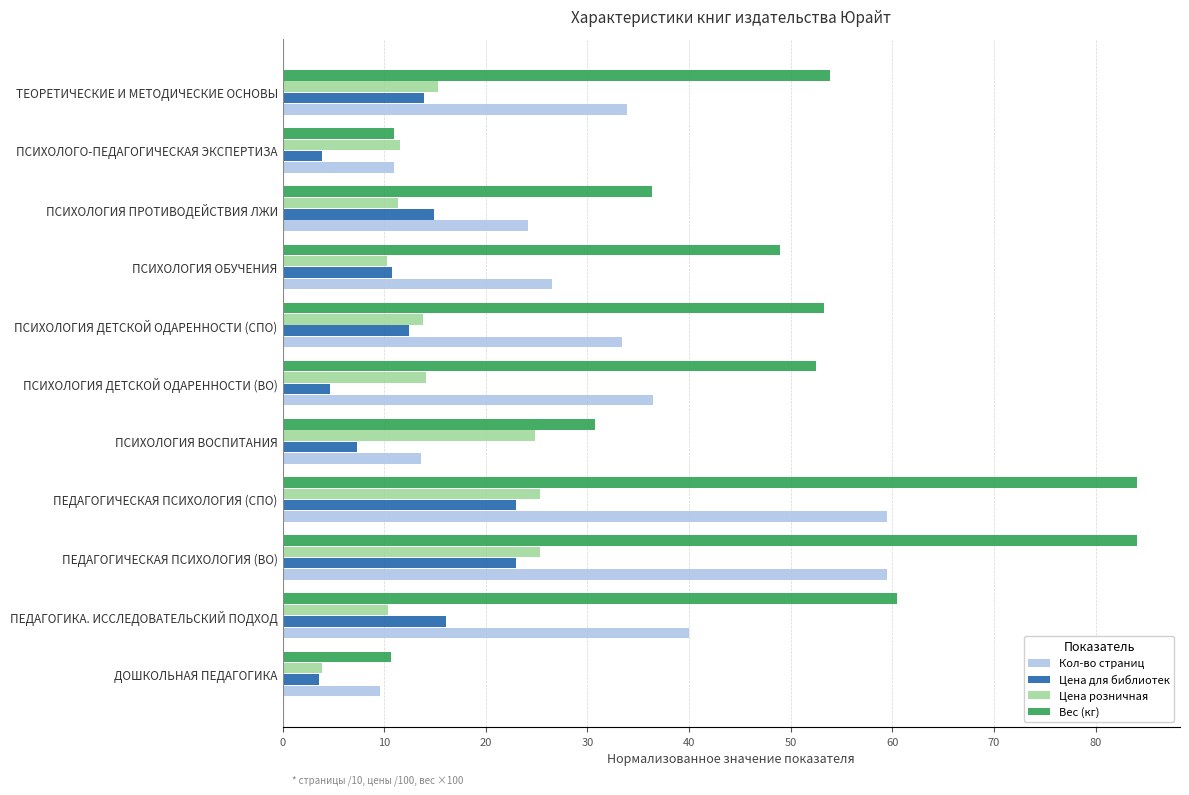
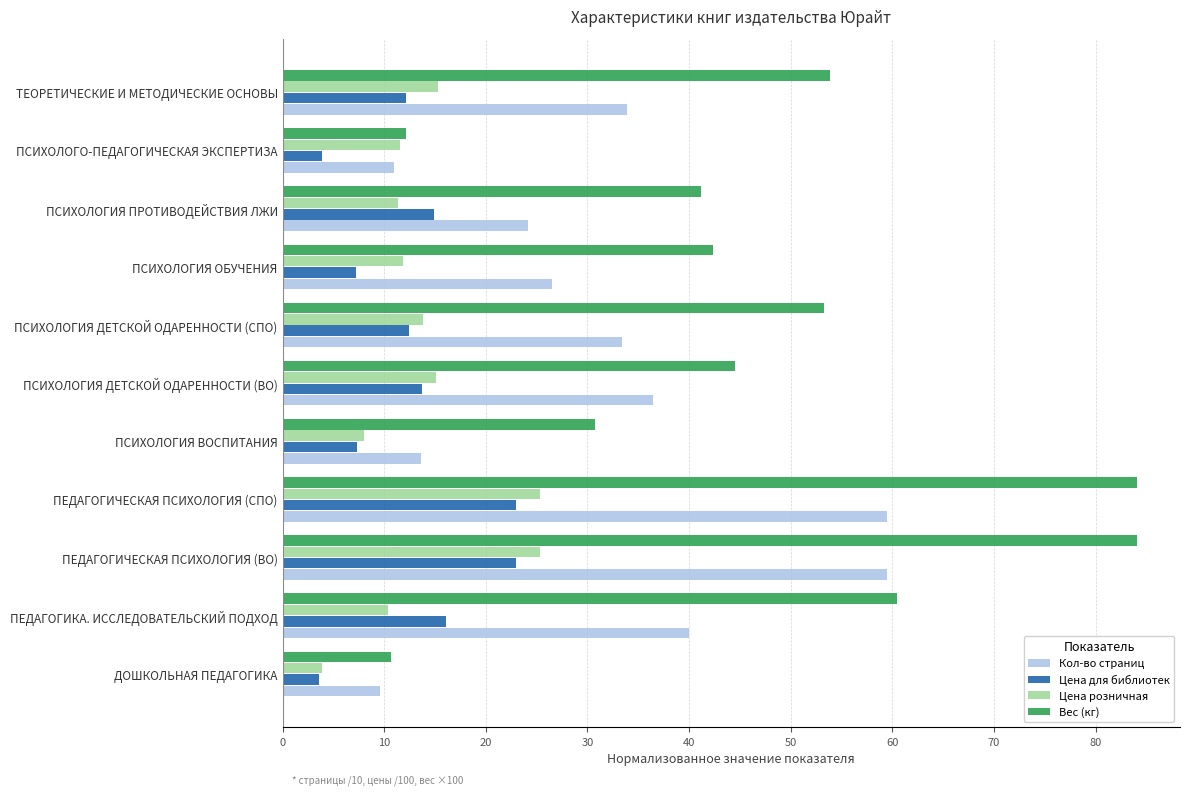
  {
    "Кол-во страниц": {
      "ТЕОРЕТИЧЕСКИЕ И МЕТОДИЧЕСКИЕ ОСНОВЫ": 33.9,
      "ПСИХОЛОГО-ПЕДАГОГИЧЕСКАЯ ЭКСПЕРТИЗА": 11.0,
      "ПСИХОЛОГИЯ ПРОТИВОДЕЙСТВИЯ ЛЖИ": 24.1,
      "ПСИХОЛОГИЯ ОБУЧЕНИЯ": 26.5,
      "ПСИХОЛОГИЯ ДЕТСКОЙ ОДАРЕННОСТИ (СПО)": 33.4,
      "ПСИХОЛОГИЯ ДЕТСКОЙ ОДАРЕННОСТИ (ВО)": 36.4,
      "ПСИХОЛОГИЯ ВОСПИТАНИЯ": 13.6,
      "ПЕДАГОГИЧЕСКАЯ ПСИХОЛОГИЯ (СПО)": 59.5,
      "ПЕДАГОГИЧЕСКАЯ ПСИХОЛОГИЯ (ВО)": 59.5,
      "ПЕДАГОГИКА. ИССЛЕДОВАТЕЛЬСКИЙ ПОДХОД": 40.0,
      "ДОШКОЛЬНАЯ ПЕДАГОГИКА": 9.6
    },
    "Цена для библиотек": {
-     "ТЕОРЕТИЧЕСКИЕ И МЕТОДИЧЕСКИЕ ОСНОВЫ": 13.9,
+     "ТЕОРЕТИЧЕСКИЕ И МЕТОДИЧЕСКИЕ ОСНОВЫ": 12.1,
      "ПСИХОЛОГО-ПЕДАГОГИЧЕСКАЯ ЭКСПЕРТИЗА": 3.9,
      "ПСИХОЛОГИЯ ПРОТИВОДЕЙСТВИЯ ЛЖИ": 14.9,
-     "ПСИХОЛОГИЯ ОБУЧЕНИЯ": 10.8,
+     "ПСИХОЛОГИЯ ОБУЧЕНИЯ": 7.2,
      "ПСИХОЛОГИЯ ДЕТСКОЙ ОДАРЕННОСТИ (СПО)": 12.4,
-     "ПСИХОЛОГИЯ ДЕТСКОЙ ОДАРЕННОСТИ (ВО)": 4.6,
+     "ПСИХОЛОГИЯ ДЕТСКОЙ ОДАРЕННОСТИ (ВО)": 13.7,
      "ПСИХОЛОГИЯ ВОСПИТАНИЯ": 7.3,
      "ПЕДАГОГИЧЕСКАЯ ПСИХОЛОГИЯ (СПО)": 23.0,
      "ПЕДАГОГИЧЕСКАЯ ПСИХОЛОГИЯ (ВО)": 23.0,
      "ПЕДАГОГИКА. ИССЛЕДОВАТЕЛЬСКИЙ ПОДХОД": 16.1,
      "ДОШКОЛЬНАЯ ПЕДАГОГИКА": 3.6
    },
    "Цена розничная": {
      "ТЕОРЕТИЧЕСКИЕ И МЕТОДИЧЕСКИЕ ОСНОВЫ": 15.3,
      "ПСИХОЛОГО-ПЕДАГОГИЧЕСКАЯ ЭКСПЕРТИЗА": 11.6,
      "ПСИХОЛОГИЯ ПРОТИВОДЕЙСТВИЯ ЛЖИ": 11.4,
-     "ПСИХОЛОГИЯ ОБУЧЕНИЯ": 10.2,
+     "ПСИХОЛОГИЯ ОБУЧЕНИЯ": 11.9,
      "ПСИХОЛОГИЯ ДЕТСКОЙ ОДАРЕННОСТИ (СПО)": 13.8,
-     "ПСИХОЛОГИЯ ДЕТСКОЙ ОДАРЕННОСТИ (ВО)": 14.1,
-     "ПСИХОЛОГИЯ ВОСПИТАНИЯ": 24.8,
+     "ПСИХОЛОГИЯ ДЕТСКОЙ ОДАРЕННОСТИ (ВО)": 15.1,
+     "ПСИХОЛОГИЯ ВОСПИТАНИЯ": 8.0,
      "ПЕДАГОГИЧЕСКАЯ ПСИХОЛОГИЯ (СПО)": 25.3,
      "ПЕДАГОГИЧЕСКАЯ ПСИХОЛОГИЯ (ВО)": 25.3,
      "ПЕДАГОГИКА. ИССЛЕДОВАТЕЛЬСКИЙ ПОДХОД": 10.4,
      "ДОШКОЛЬНАЯ ПЕДАГОГИКА": 3.9
    },
    "Вес (кг)": {
      "ТЕОРЕТИЧЕСКИЕ И МЕТОДИЧЕСКИЕ ОСНОВЫ": 53.9,
-     "ПСИХОЛОГО-ПЕДАГОГИЧЕСКАЯ ЭКСПЕРТИЗА": 11.0,
-     "ПСИХОЛОГИЯ ПРОТИВОДЕЙСТВИЯ ЛЖИ": 36.3,
-     "ПСИХОЛОГИЯ ОБУЧЕНИЯ": 48.9,
+     "ПСИХОЛОГО-ПЕДАГОГИЧЕСКАЯ ЭКСПЕРТИЗА": 12.1,
+     "ПСИХОЛОГИЯ ПРОТИВОДЕЙСТВИЯ ЛЖИ": 41.2,
+     "ПСИХОЛОГИЯ ОБУЧЕНИЯ": 42.4,
      "ПСИХОЛОГИЯ ДЕТСКОЙ ОДАРЕННОСТИ (СПО)": 53.3,
-     "ПСИХОЛОГИЯ ДЕТСКОЙ ОДАРЕННОСТИ (ВО)": 52.5,
+     "ПСИХОЛОГИЯ ДЕТСКОЙ ОДАРЕННОСТИ (ВО)": 44.5,
      "ПСИХОЛОГИЯ ВОСПИТАНИЯ": 30.7,
      "ПЕДАГОГИЧЕСКАЯ ПСИХОЛОГИЯ (СПО)": 84.1,
      "ПЕДАГОГИЧЕСКАЯ ПСИХОЛОГИЯ (ВО)": 84.1,
      "ПЕДАГОГИКА. ИССЛЕДОВАТЕЛЬСКИЙ ПОДХОД": 60.5,
      "ДОШКОЛЬНАЯ ПЕДАГОГИКА": 10.7
    }
  }
